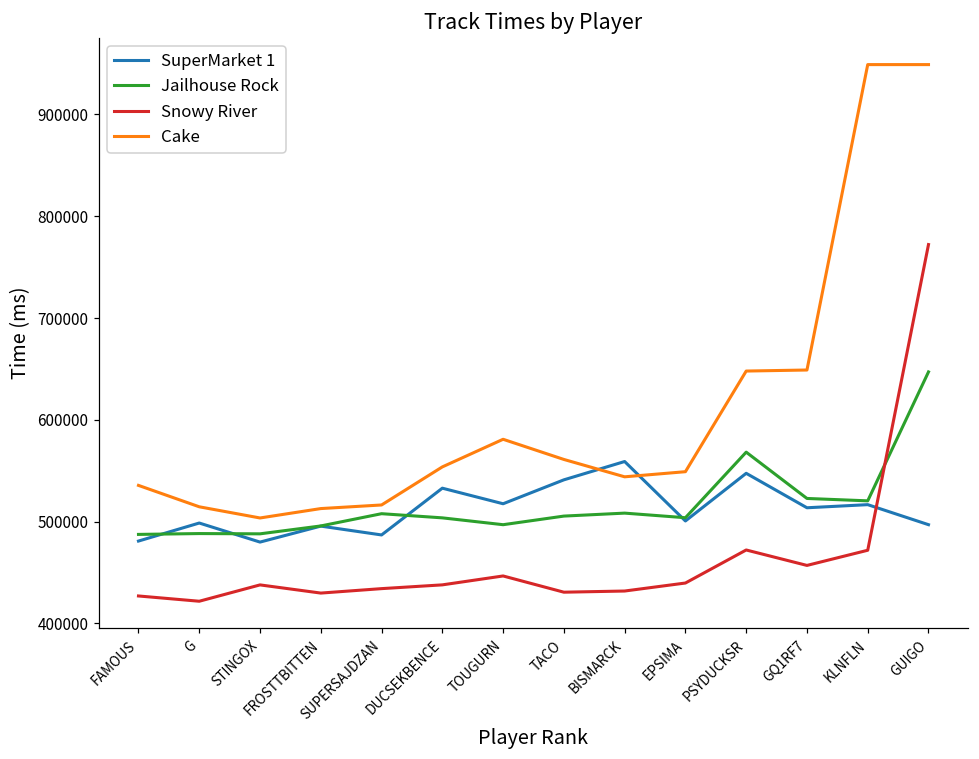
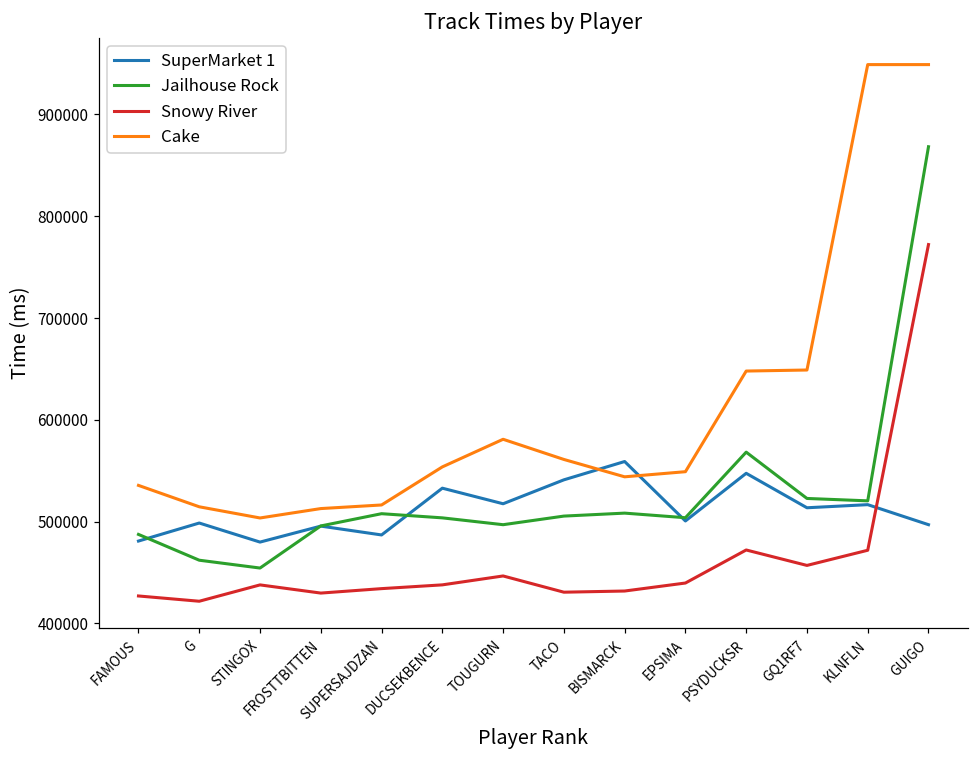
  {
    "SuperMarket 1": {
      "FAMOUS": 480000,
      "G": 500000,
      "STINGOX": 480000,
      "SUPERSAJDZAN": 490000,
      "DUCSEKBENCE": 530000,
      "TOUGURN": 520000,
      "TACO": 540000,
      "BISMARCK": 560000,
      "EPSIMA": 500000,
      "PSYDUCKSR": 550000,
      "GQ1RF7": 510000,
      "KLNFLN": 520000,
      "GUIGO": 500000
    },
    "Jailhouse Rock": {
      "FAMOUS": 490000,
-     "G": 490000,
-     "STINGOX": 490000,
+     "G": 460000,
+     "STINGOX": 450000,
      "SUPERSAJDZAN": 510000,
      "DUCSEKBENCE": 500000,
      "TOUGURN": 500000,
      "TACO": 510000,
      "BISMARCK": 510000,
      "EPSIMA": 500000,
      "PSYDUCKSR": 570000,
      "GQ1RF7": 520000,
      "KLNFLN": 520000,
-     "GUIGO": 650000
+     "GUIGO": 870000
    },
    "Snowy River": {
      "FAMOUS": 430000,
      "G": 420000,
      "STINGOX": 440000,
      "FROSTTBITTEN": 430000,
      "SUPERSAJDZAN": 430000,
      "DUCSEKBENCE": 440000,
      "TOUGURN": 450000,
      "TACO": 430000,
      "BISMARCK": 430000,
      "EPSIMA": 440000,
      "PSYDUCKSR": 470000,
      "GQ1RF7": 460000,
      "KLNFLN": 470000,
      "GUIGO": 770000
    },
    "Cake": {
      "FAMOUS": 540000,
      "G": 510000,
      "STINGOX": 500000,
      "FROSTTBITTEN": 510000,
      "SUPERSAJDZAN": 520000,
      "DUCSEKBENCE": 550000,
      "TOUGURN": 580000,
      "TACO": 560000,
      "BISMARCK": 540000,
      "EPSIMA": 550000,
      "PSYDUCKSR": 650000,
      "GQ1RF7": 650000,
      "KLNFLN": 950000,
      "GUIGO": 950000
    }
  }
